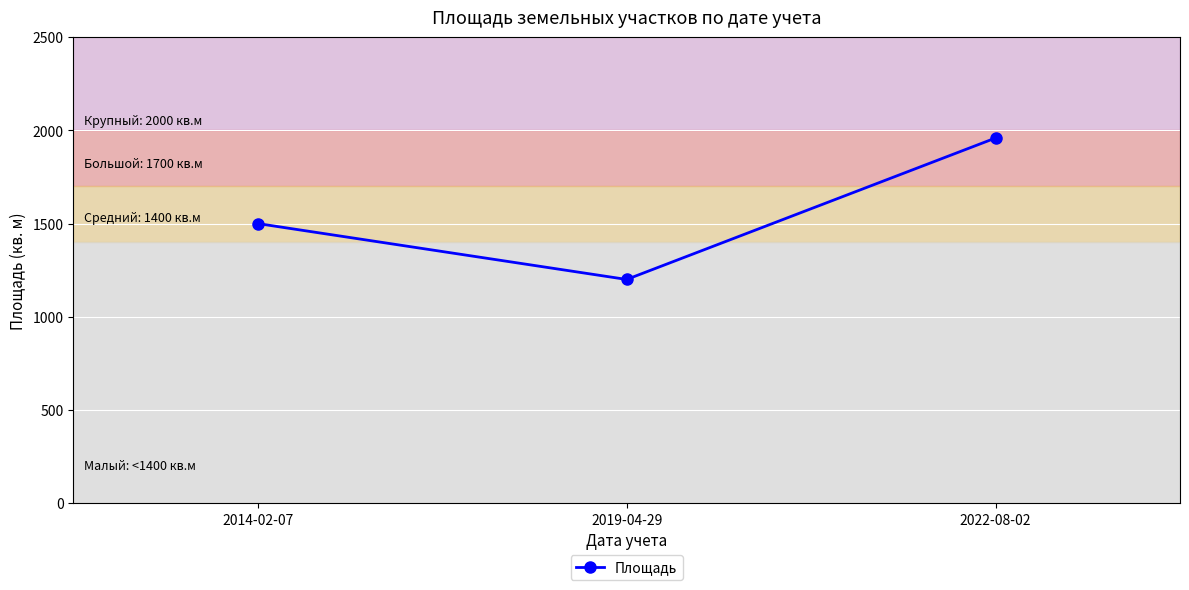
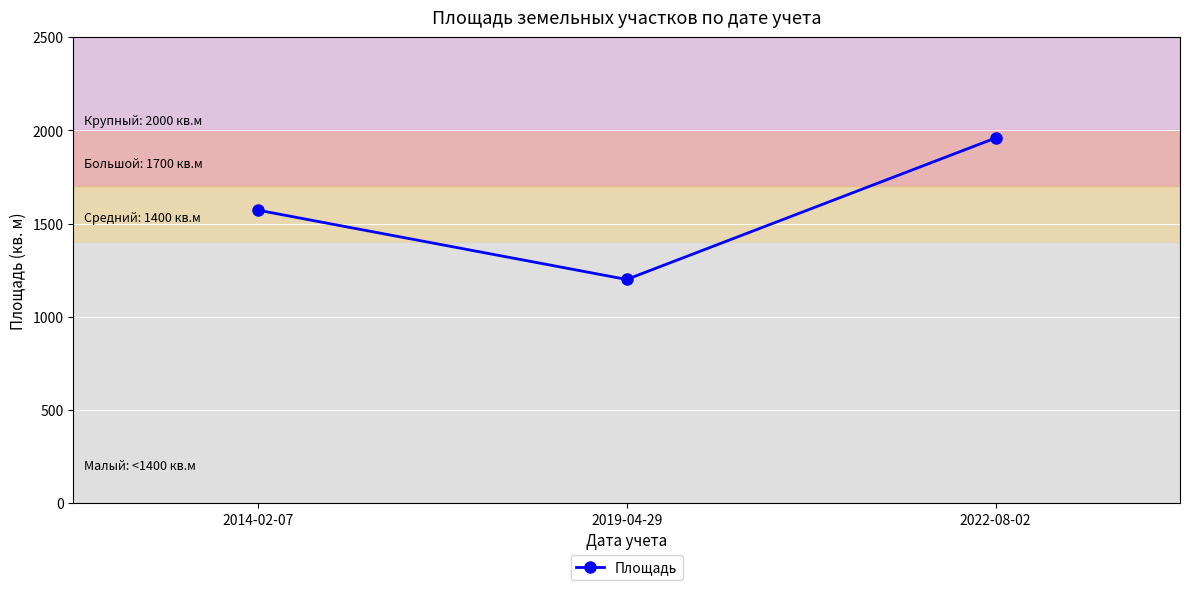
  {
-   "2014-02-07": 1500,
+   "2014-02-07": 1570,
    "2019-04-29": 1200,
    "2022-08-02": 1960
  }
